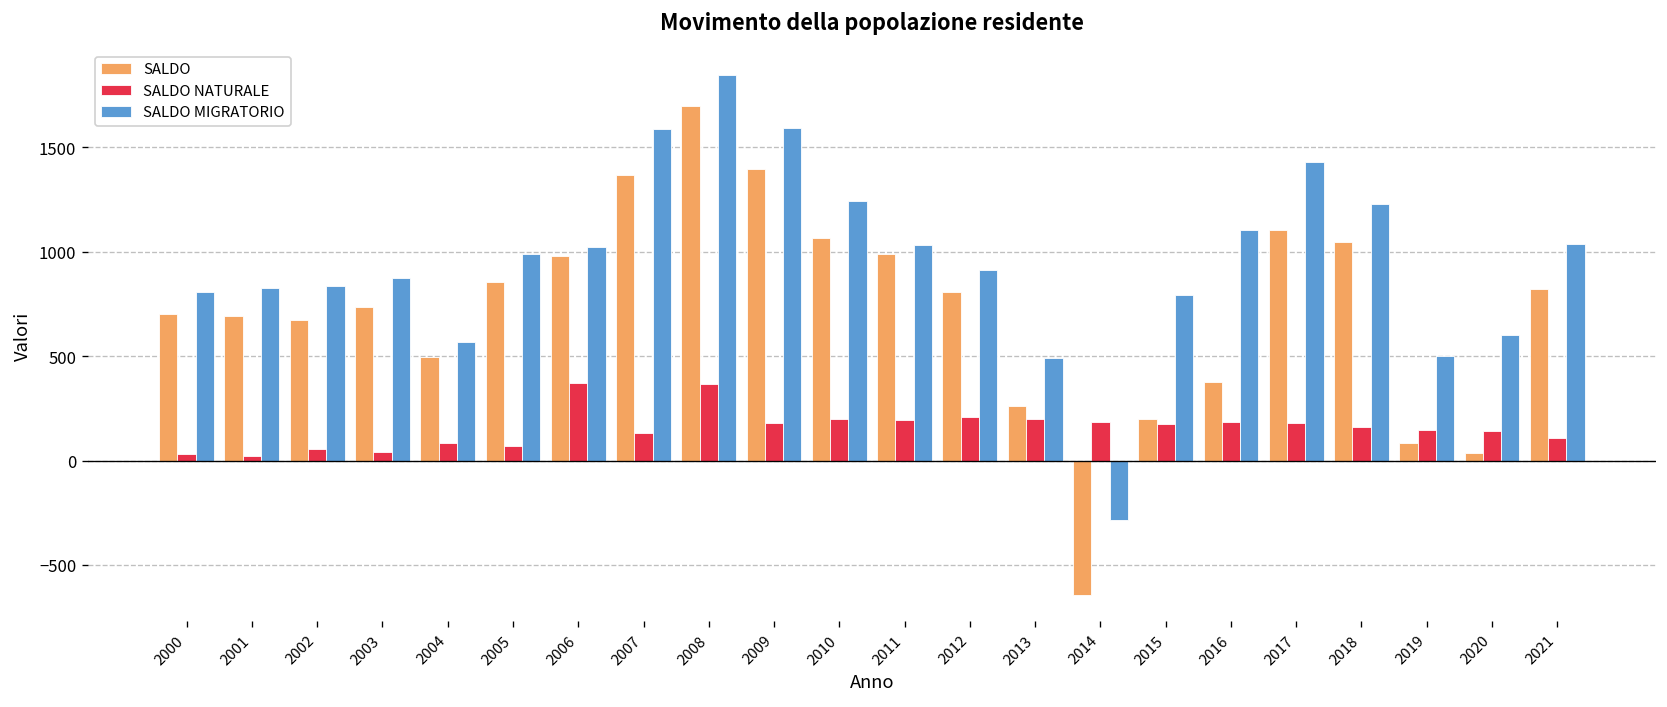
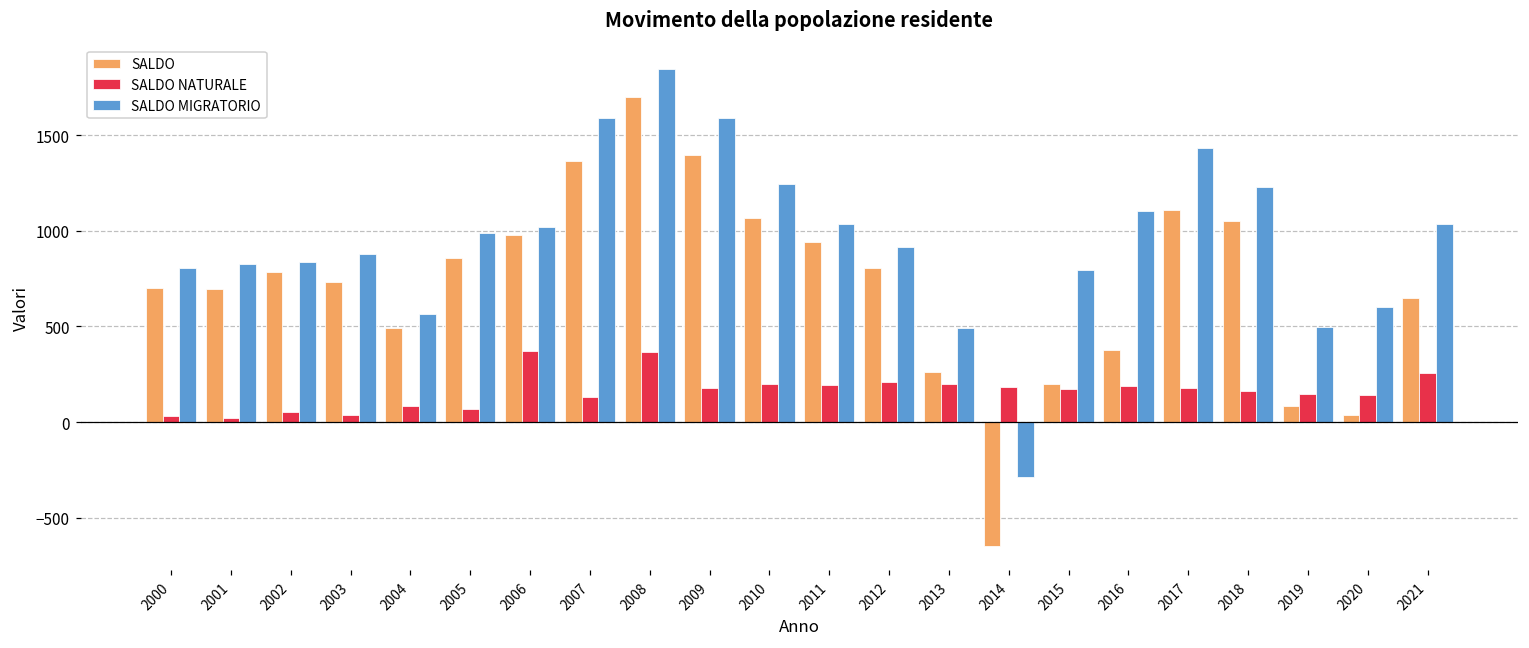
  {
    "SALDO": {
      "2000": 700,
      "2001": 700,
-     "2002": 670,
+     "2002": 780,
      "2003": 730,
      "2004": 490,
      "2005": 860,
      "2006": 980,
      "2007": 1370,
      "2008": 1700,
      "2009": 1400,
      "2010": 1070,
-     "2011": 990,
+     "2011": 940,
      "2012": 810,
      "2013": 260,
      "2014": -650,
      "2015": 200,
      "2016": 380,
      "2017": 1110,
      "2018": 1050,
      "2019": 90,
      "2020": 40,
-     "2021": 820
+     "2021": 650
    },
    "SALDO NATURALE": {
      "2000": 30,
      "2001": 20,
      "2002": 60,
      "2003": 40,
      "2004": 80,
      "2005": 70,
      "2006": 370,
      "2007": 130,
      "2008": 370,
      "2009": 180,
      "2010": 200,
      "2011": 190,
      "2012": 210,
      "2013": 200,
      "2014": 180,
      "2015": 170,
      "2016": 190,
      "2017": 180,
      "2018": 160,
      "2019": 150,
      "2020": 140,
-     "2021": 110
+     "2021": 260
    },
    "SALDO MIGRATORIO": {
      "2000": 810,
      "2001": 830,
      "2002": 840,
      "2003": 880,
      "2004": 570,
      "2005": 990,
      "2006": 1020,
      "2007": 1590,
      "2008": 1850,
      "2009": 1590,
      "2010": 1240,
      "2011": 1030,
      "2012": 910,
      "2013": 490,
      "2014": -290,
      "2015": 790,
      "2016": 1100,
      "2017": 1430,
      "2018": 1230,
      "2019": 500,
      "2020": 600,
      "2021": 1040
    }
  }
